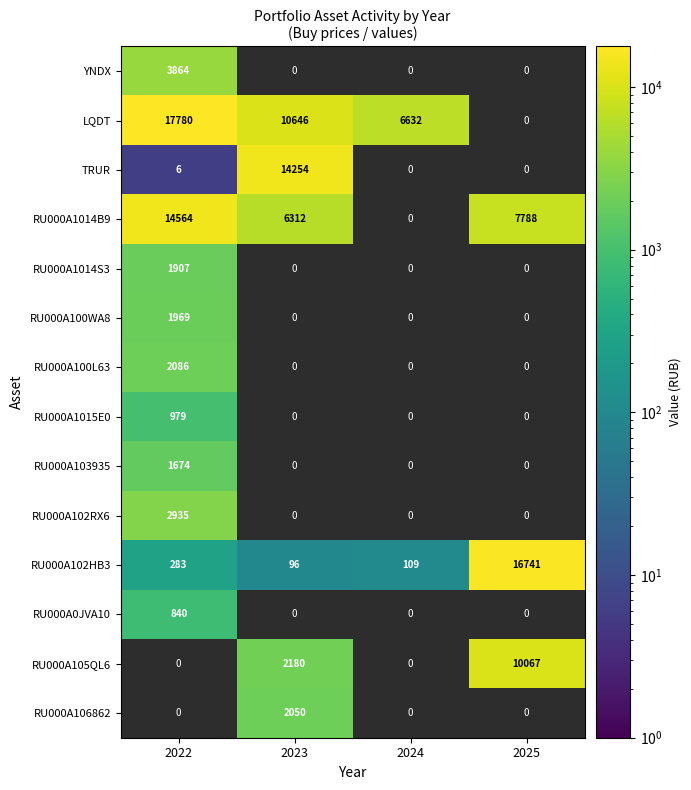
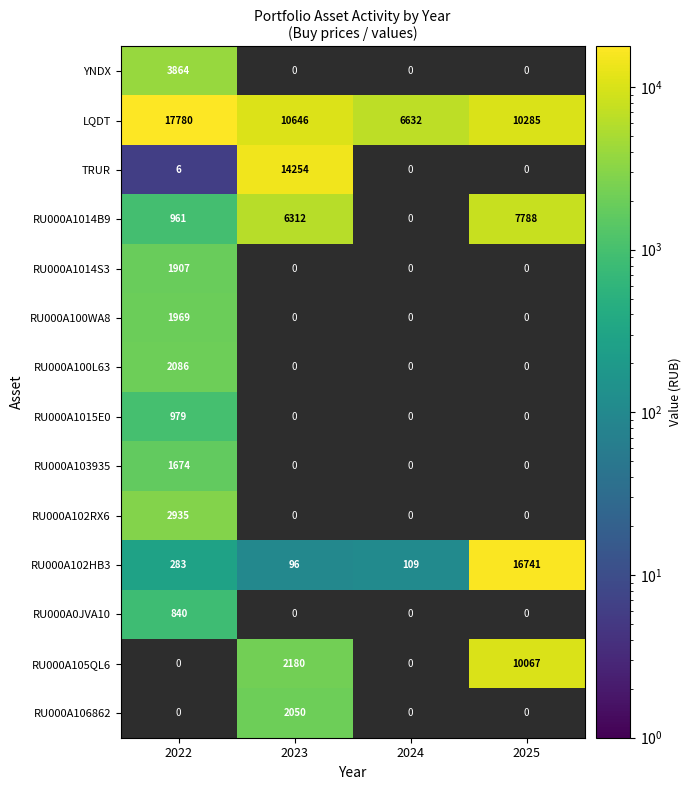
  {
    "YNDX": {
      "2022": 3864,
      "2023": 0,
      "2024": 0,
      "2025": 0
    },
    "LQDT": {
      "2022": 17780,
      "2023": 10646,
      "2024": 6632,
-     "2025": 0
+     "2025": 10285
    },
    "TRUR": {
      "2022": 6,
      "2023": 14254,
      "2024": 0,
      "2025": 0
    },
    "RU000A1014B9": {
-     "2022": 14564,
+     "2022": 961,
      "2023": 6312,
      "2024": 0,
      "2025": 7788
    },
    "RU000A1014S3": {
      "2022": 1907,
      "2023": 0,
      "2024": 0,
      "2025": 0
    },
    "RU000A100WA8": {
      "2022": 1969,
      "2023": 0,
      "2024": 0,
      "2025": 0
    },
    "RU000A100L63": {
      "2022": 2086,
      "2023": 0,
      "2024": 0,
      "2025": 0
    },
    "RU000A1015E0": {
      "2022": 979,
      "2023": 0,
      "2024": 0,
      "2025": 0
    },
    "RU000A103935": {
      "2022": 1674,
      "2023": 0,
      "2024": 0,
      "2025": 0
    },
    "RU000A102RX6": {
      "2022": 2935,
      "2023": 0,
      "2024": 0,
      "2025": 0
    },
    "RU000A102HB3": {
      "2022": 283,
      "2023": 96,
      "2024": 109,
      "2025": 16741
    },
    "RU000A0JVA10": {
      "2022": 840,
      "2023": 0,
      "2024": 0,
      "2025": 0
    },
    "RU000A105QL6": {
      "2022": 0,
      "2023": 2180,
      "2024": 0,
      "2025": 10067
    },
    "RU000A106862": {
      "2022": 0,
      "2023": 2050,
      "2024": 0,
      "2025": 0
    }
  }
